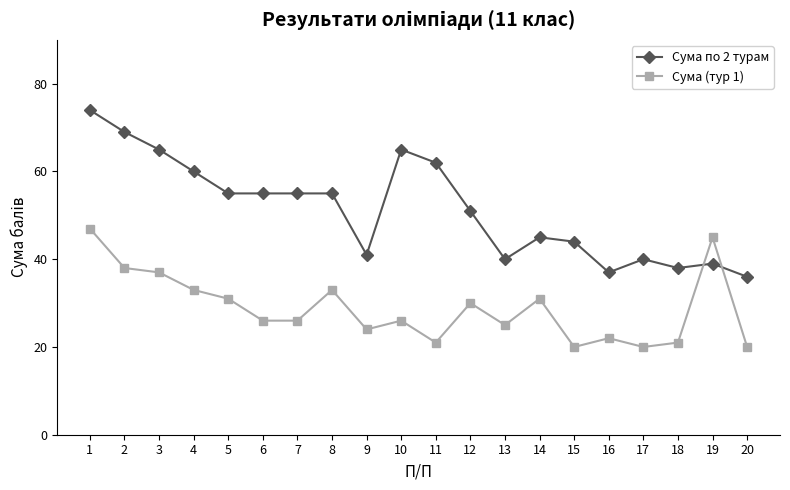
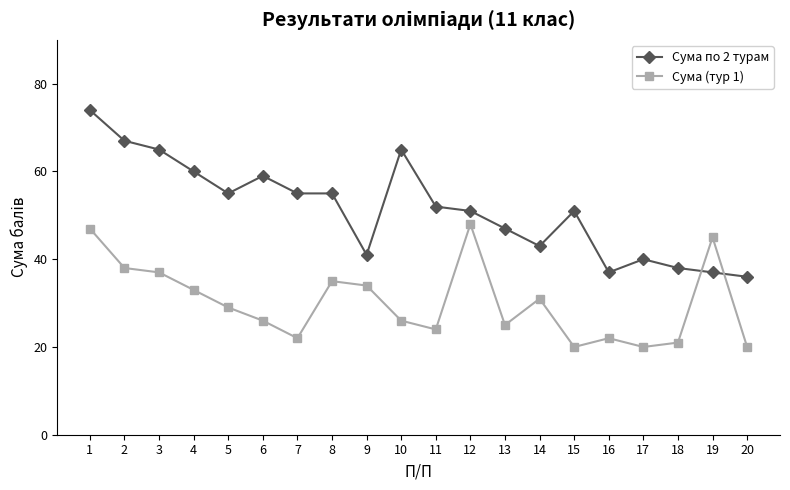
  {
    "Сума по 2 турам": {
      "1": 74,
-     "2": 69,
+     "2": 67,
      "3": 65,
      "4": 60,
      "5": 55,
-     "6": 55,
+     "6": 59,
      "7": 55,
      "8": 55,
      "9": 41,
      "10": 65,
-     "11": 62,
+     "11": 52,
      "12": 51,
-     "13": 40,
-     "14": 45,
-     "15": 44,
+     "13": 47,
+     "14": 43,
+     "15": 51,
      "16": 37,
      "17": 40,
      "18": 38,
-     "19": 39,
+     "19": 37,
      "20": 36
    },
    "Сума (тур 1)": {
      "1": 47,
      "2": 38,
      "3": 37,
      "4": 33,
-     "5": 31,
+     "5": 29,
      "6": 26,
-     "7": 26,
-     "8": 33,
-     "9": 24,
+     "7": 22,
+     "8": 35,
+     "9": 34,
      "10": 26,
-     "11": 21,
-     "12": 30,
+     "11": 24,
+     "12": 48,
      "13": 25,
      "14": 31,
      "15": 20,
      "16": 22,
      "17": 20,
      "18": 21,
      "19": 45,
      "20": 20
    }
  }
